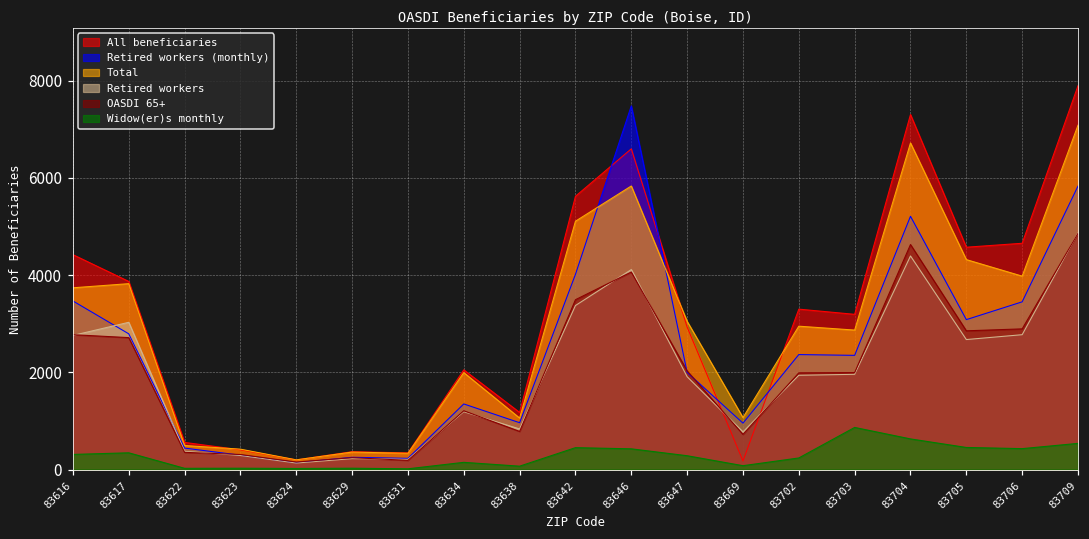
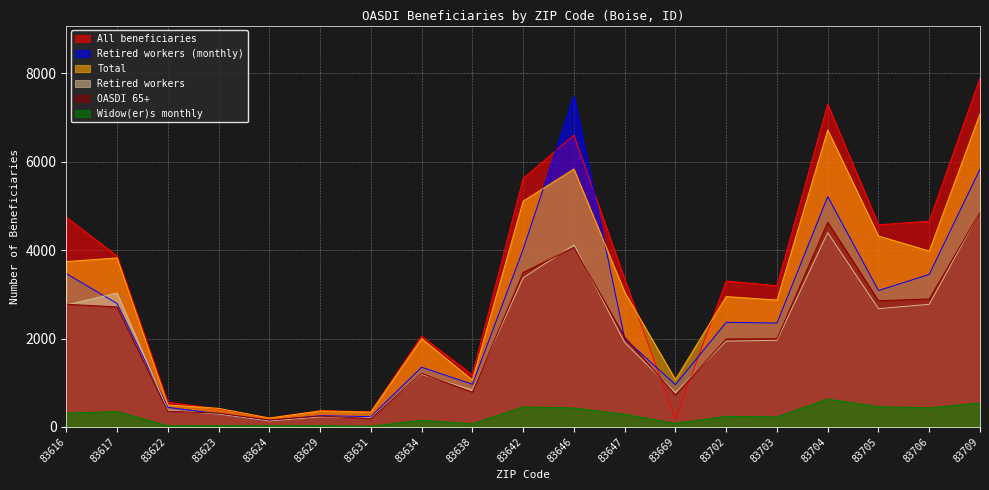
  {
    "All beneficiaries": {
-     "83616": 4400,
+     "83616": 4700,
      "83622": 600,
      "83638": 1200,
      "83642": 5600,
      "83646": 6600,
-     "83647": 2900,
+     "83647": 3300,
      "83669": 200,
      "83702": 3300,
      "83703": 3200,
      "83704": 7300,
      "83705": 4600,
      "83706": 4700,
      "83709": 7900
    },
    "Retired workers (monthly)": {
      "83616": 3500,
      "83617": 2800,
      "83634": 1400,
      "83638": 1000,
      "83642": 4000,
      "83646": 7500,
      "83669": 1000,
      "83702": 2400,
      "83703": 2400,
      "83704": 5200,
      "83705": 3100,
      "83706": 3500,
      "83709": 5800
    },
    "Total": {
      "83616": 3700,
      "83638": 1100,
      "83642": 5100,
      "83646": 5800,
      "83647": 3100,
      "83669": 1100,
      "83702": 3000,
      "83703": 2900,
      "83704": 6700,
      "83705": 4300,
      "83706": 4000,
      "83709": 7100
    },
    "Retired workers": {
      "83617": 3000,
      "83642": 3400,
      "83647": 1900,
      "83704": 4400,
      "83705": 2700,
      "83706": 2800
    },
    "OASDI 65+": {
      "83617": 2700,
      "83642": 3500,
      "83704": 4600,
      "83705": 2900,
      "83706": 2900
    },
    "Widow(er)s monthly": {
      "83616": 300,
      "83617": 300,
      "83622": 0,
      "83623": 0,
      "83624": 0,
      "83629": 0,
      "83631": 0,
      "83634": 100,
      "83638": 100,
      "83642": 500,
      "83646": 400,
      "83647": 300,
      "83669": 100,
      "83702": 200,
-     "83703": 900,
+     "83703": 200,
      "83704": 600,
      "83705": 500,
      "83706": 400,
      "83709": 500
    }
  }
